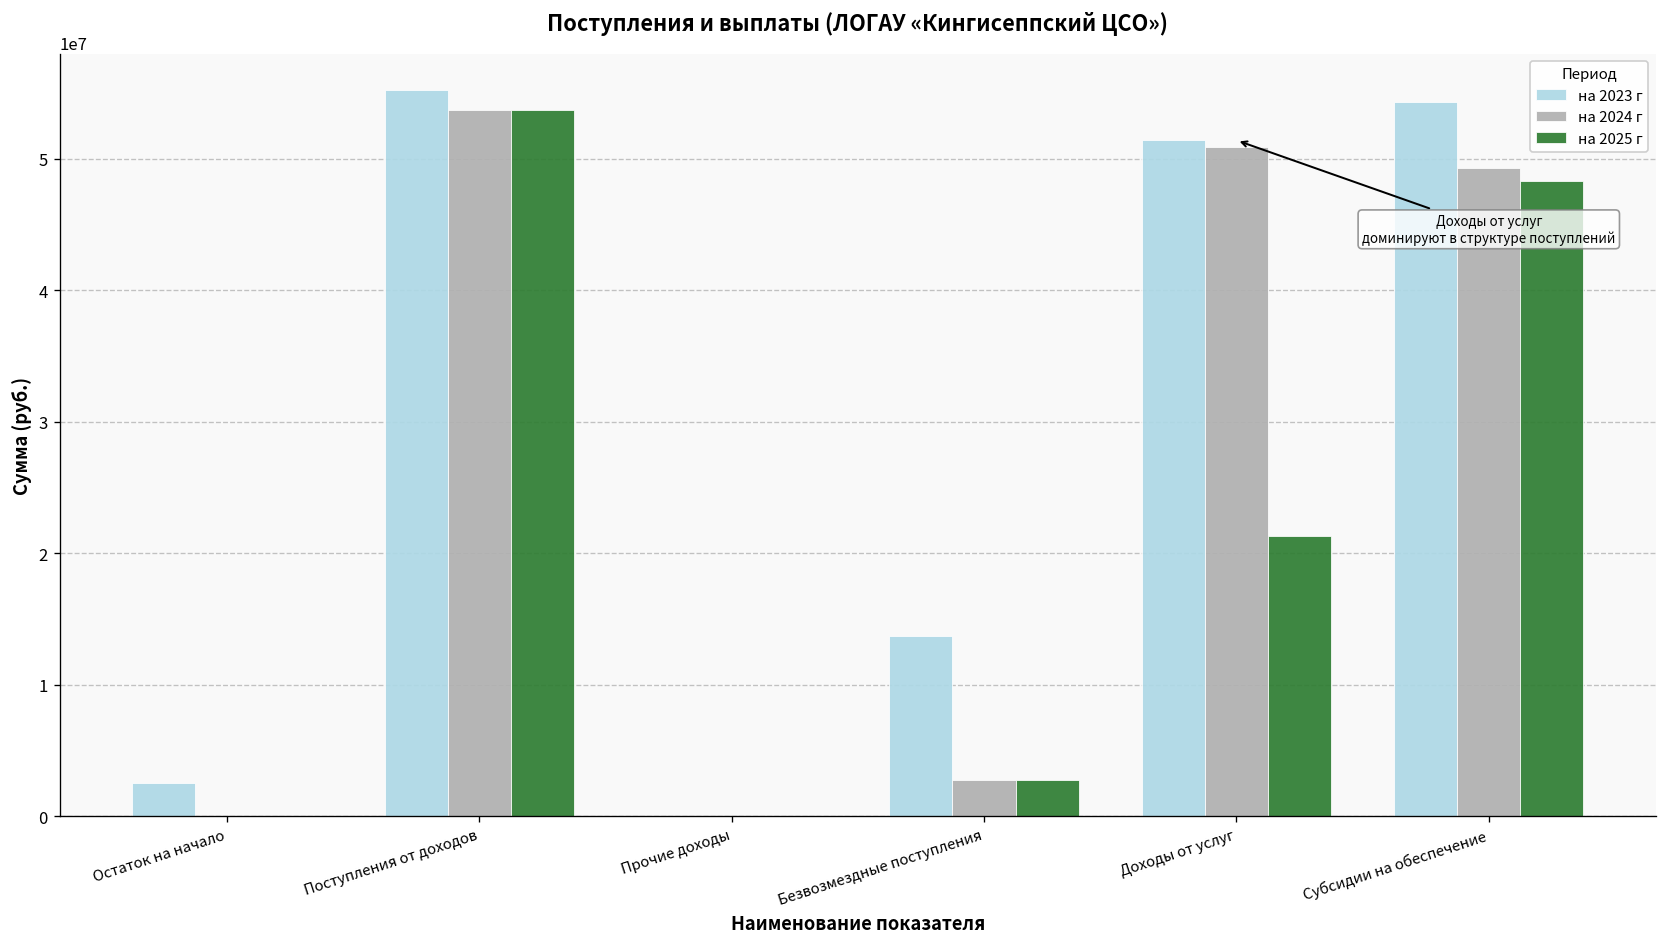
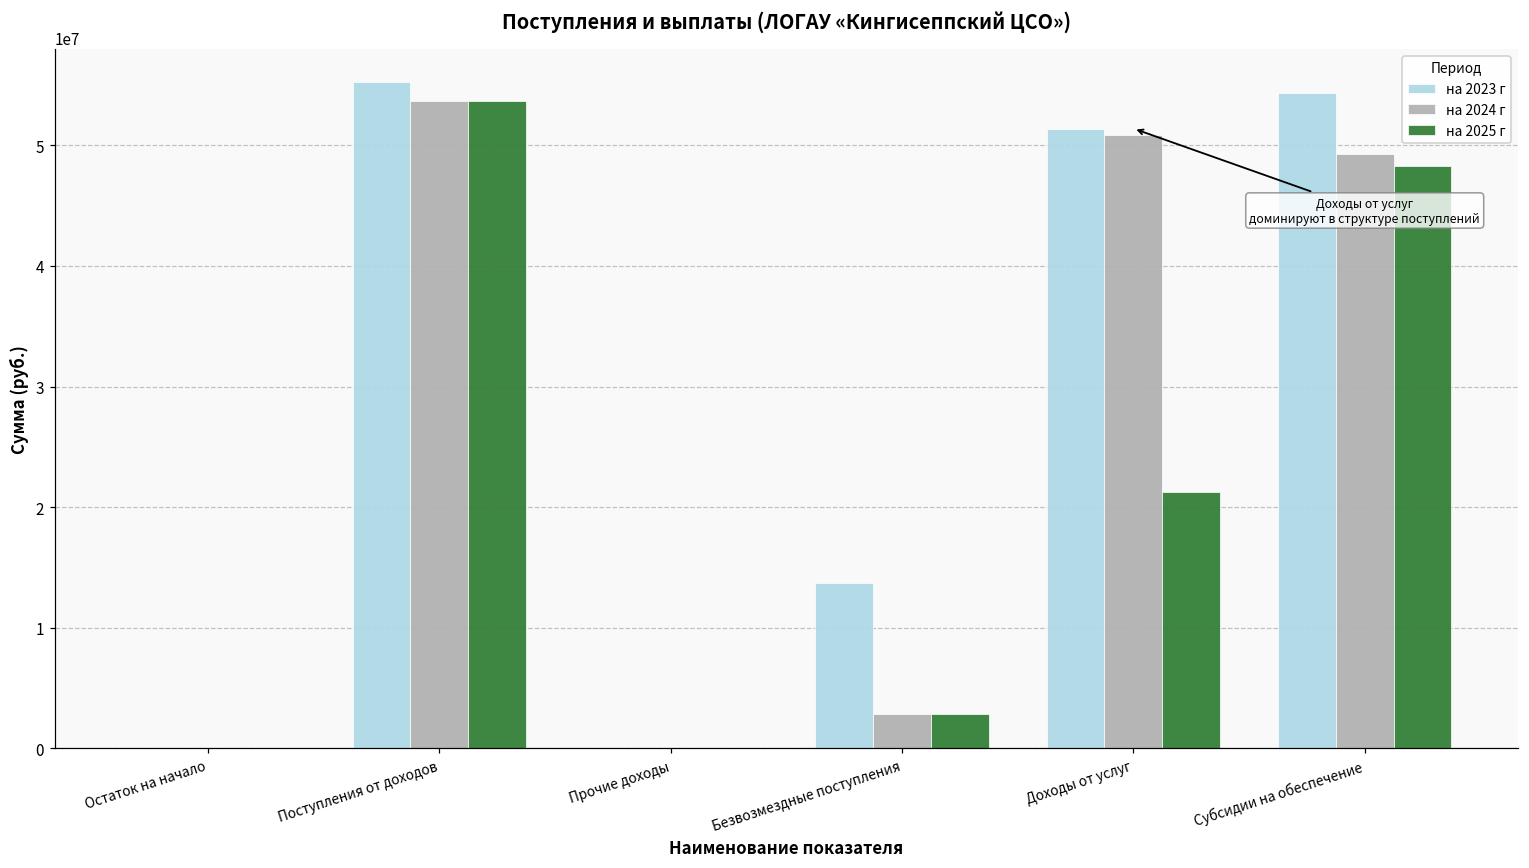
  {
    "на 2023 г": {
-     "Остаток на начало": 2500000,
+     "Остаток на начало": 0,
      "Поступления от доходов": 55200000,
      "Безвозмездные поступления": 13700000,
      "Доходы от услуг": 51400000,
      "Субсидии на обеспечение": 54300000
    },
    "на 2024 г": {
      "Остаток на начало": 0,
      "Поступления от доходов": 53700000,
      "Прочие доходы": 0,
      "Безвозмездные поступления": 2800000,
      "Доходы от услуг": 50900000,
      "Субсидии на обеспечение": 49300000
    },
    "на 2025 г": {
      "Остаток на начало": 0,
      "Поступления от доходов": 53700000,
      "Прочие доходы": 0,
      "Безвозмездные поступления": 2800000,
      "Доходы от услуг": 21300000,
      "Субсидии на обеспечение": 48300000
    }
  }
